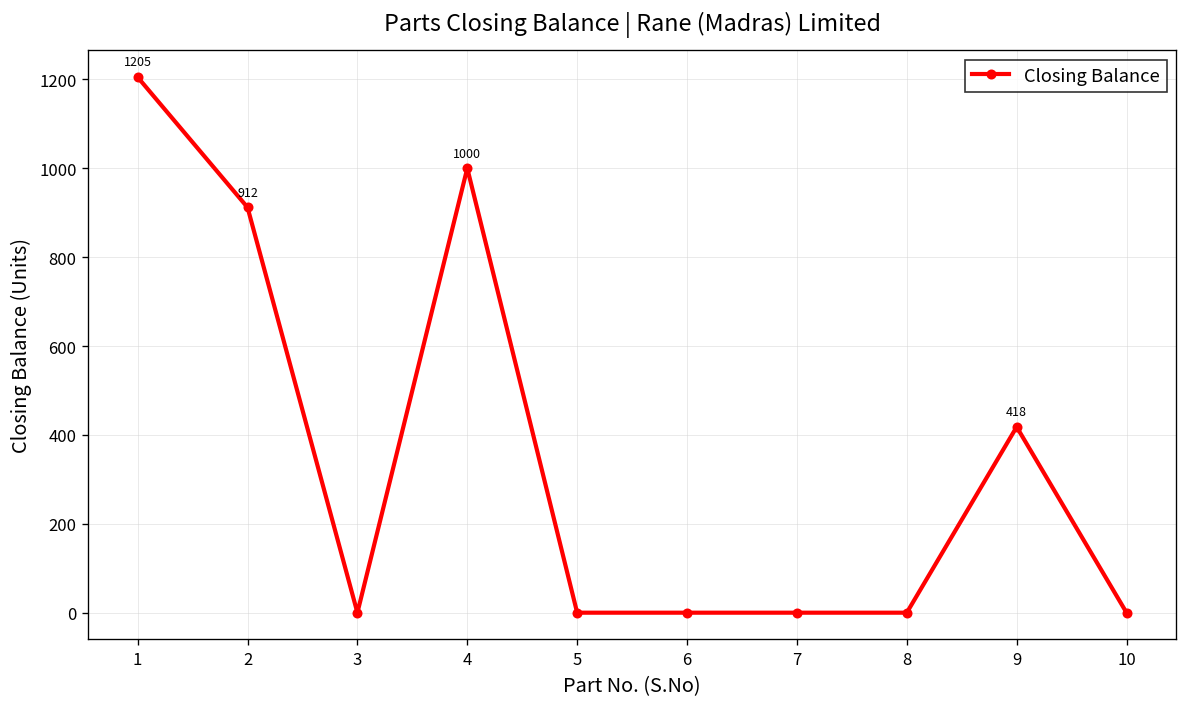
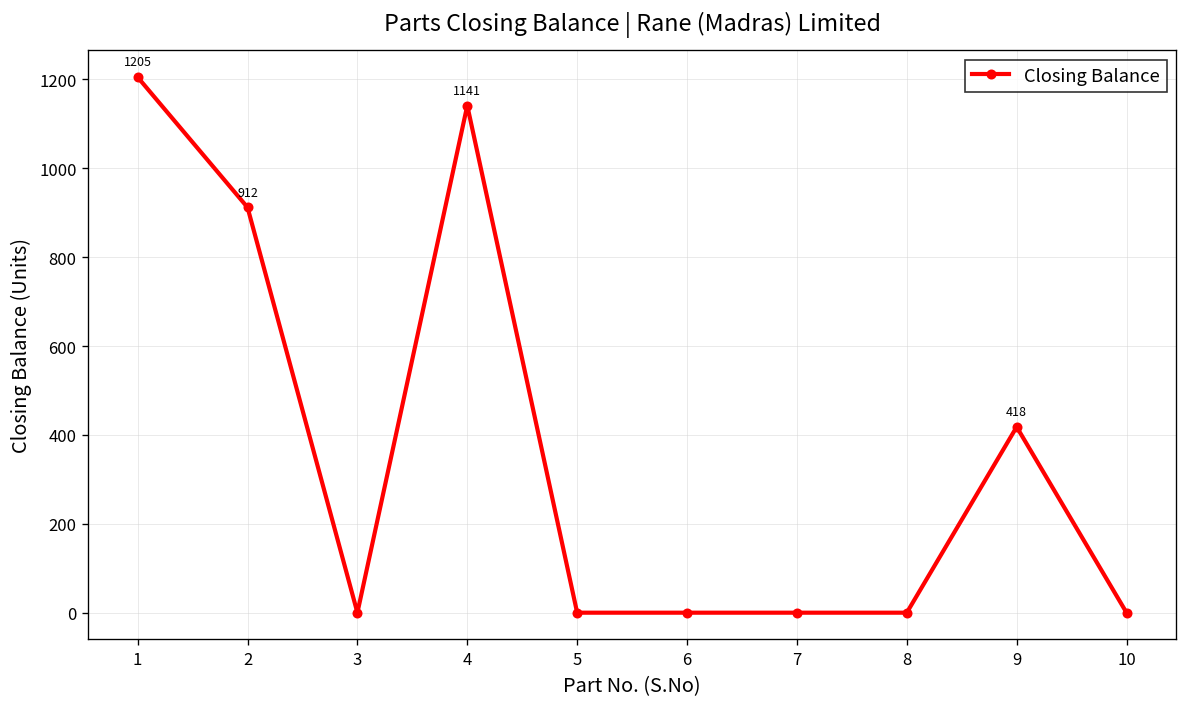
  {
    "1": 1205,
    "2": 912,
-   "4": 1000,
+   "4": 1141,
    "9": 418
  }
